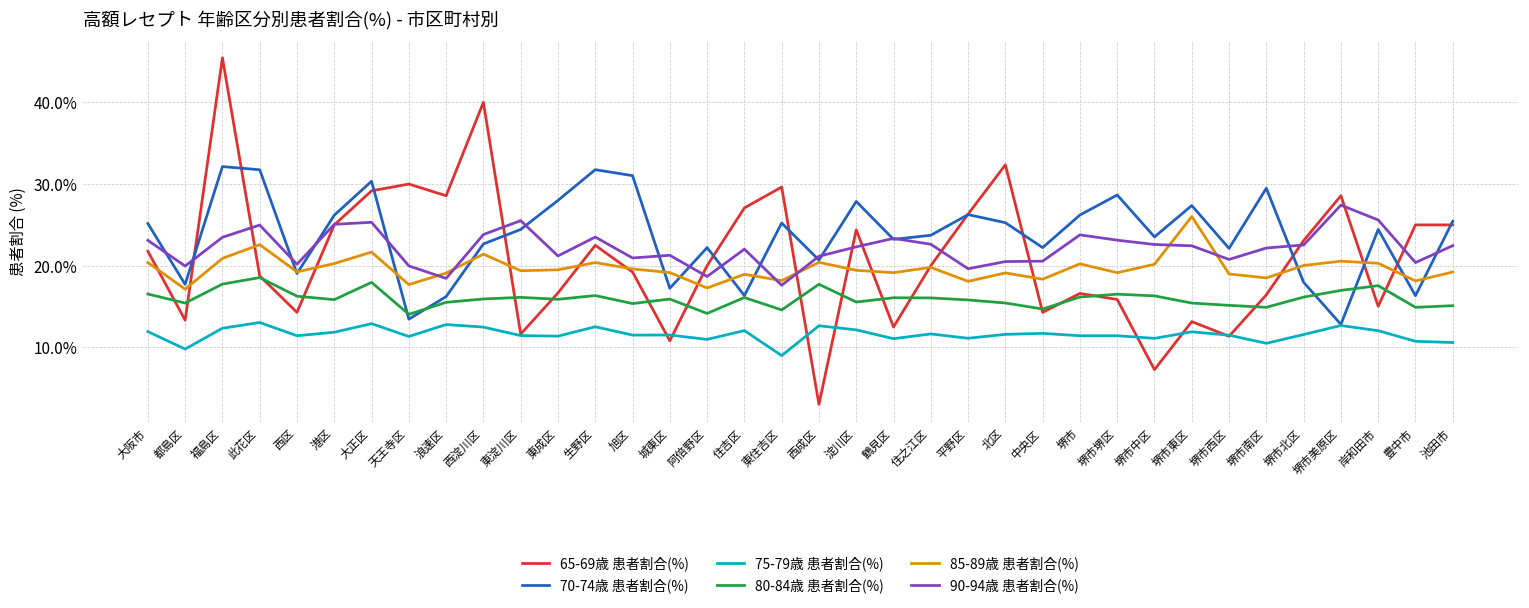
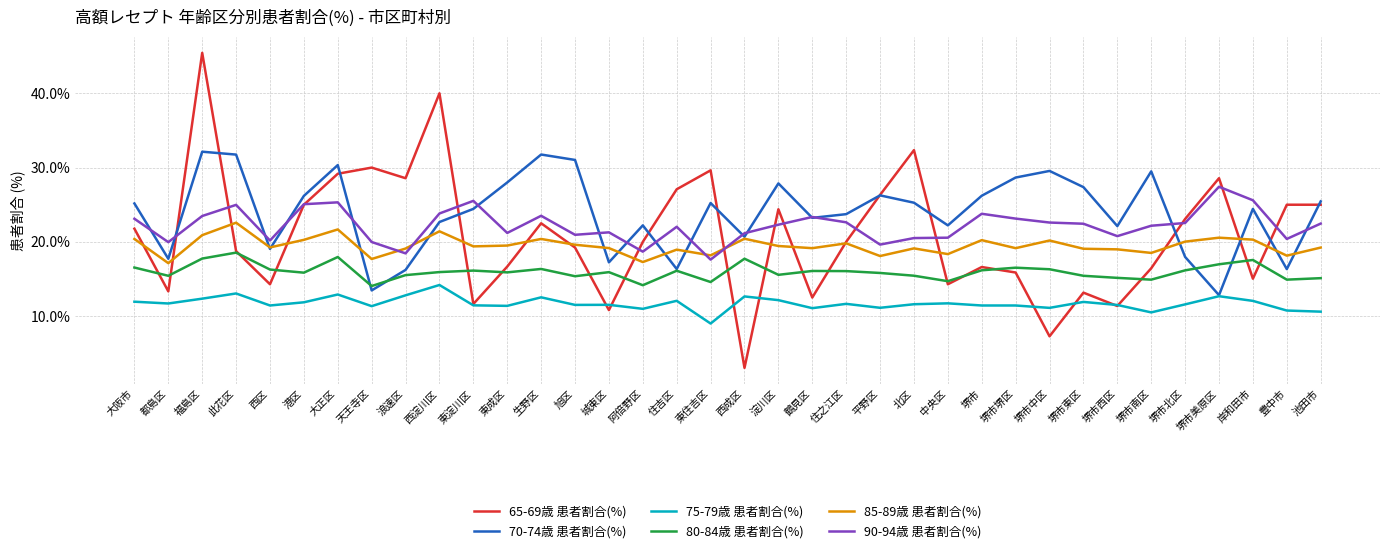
  {
    "65-69歳 患者割合(%)": {
      "大阪市": "22%",
      "都島区": "13%",
      "福島区": "45%",
      "西区": "14%",
      "大正区": "29%",
      "天王寺区": "30%",
      "浪速区": "29%",
      "西淀川区": "40%",
      "東成区": "17%",
      "生野区": "23%",
      "旭区": "19%",
      "城東区": "11%",
      "阿倍野区": "20%",
      "住吉区": "27%",
      "東住吉区": "30%",
      "西成区": "3%",
      "淀川区": "24%",
      "鶴見区": "13%",
      "北区": "32%",
      "中央区": "14%",
      "堺市": "17%",
      "堺市堺区": "16%",
      "堺市中区": "7%",
      "堺市東区": "13%",
      "堺市南区": "16%",
      "堺市北区": "23%",
      "堺市美原区": "29%",
      "岸和田市": "15%",
      "豊中市": "25%",
      "池田市": "25%"
    },
    "70-74歳 患者割合(%)": {
      "大阪市": "25%",
      "都島区": "18%",
      "福島区": "32%",
      "此花区": "32%",
      "港区": "26%",
      "大正区": "30%",
      "天王寺区": "13%",
      "浪速区": "16%",
      "西淀川区": "23%",
      "東淀川区": "24%",
      "東成区": "28%",
      "生野区": "32%",
      "旭区": "31%",
      "城東区": "17%",
      "阿倍野区": "22%",
      "東住吉区": "25%",
      "淀川区": "28%",
      "住之江区": "24%",
      "北区": "25%",
      "中央区": "22%",
      "堺市": "26%",
      "堺市堺区": "29%",
-     "堺市中区": "24%",
+     "堺市中区": "30%",
      "堺市東区": "27%",
      "堺市西区": "22%",
      "堺市南区": "29%",
      "堺市北区": "18%",
      "岸和田市": "24%",
      "豊中市": "16%",
      "池田市": "25%"
    },
    "75-79歳 患者割合(%)": {
      "大阪市": "12%",
-     "都島区": "10%",
+     "都島区": "12%",
      "福島区": "12%",
      "此花区": "13%",
      "西区": "11%",
      "港区": "12%",
      "大正区": "13%",
      "天王寺区": "11%",
      "浪速区": "13%",
-     "西淀川区": "12%",
+     "西淀川区": "14%",
      "東成区": "11%",
      "生野区": "13%",
      "旭区": "12%",
      "城東区": "12%",
      "阿倍野区": "11%",
      "住吉区": "12%",
      "東住吉区": "9%",
      "西成区": "13%",
      "淀川区": "12%",
      "鶴見区": "11%",
      "住之江区": "12%",
      "平野区": "11%",
      "北区": "12%",
      "中央区": "12%",
      "堺市": "11%",
      "堺市堺区": "11%",
      "堺市中区": "11%",
      "堺市東区": "12%",
      "堺市南区": "11%",
      "堺市北区": "12%",
      "岸和田市": "12%",
      "豊中市": "11%",
      "池田市": "11%"
    },
    "80-84歳 患者割合(%)": {
      "大阪市": "17%",
      "都島区": "15%",
      "福島区": "18%",
      "西区": "16%",
      "港区": "16%",
      "大正区": "18%",
      "天王寺区": "14%",
      "浪速区": "16%",
      "西淀川区": "16%",
      "東淀川区": "16%",
      "東成区": "16%",
      "生野区": "16%",
      "旭区": "15%",
      "城東区": "16%",
      "阿倍野区": "14%",
      "東住吉区": "15%",
      "西成区": "18%",
      "淀川区": "16%",
      "鶴見区": "16%",
      "住之江区": "16%",
      "平野区": "16%",
      "北区": "15%",
      "中央区": "15%",
      "堺市": "16%",
      "堺市堺区": "17%",
      "堺市中区": "16%",
      "堺市東区": "15%",
      "堺市西区": "15%",
      "堺市南区": "15%",
      "堺市北区": "16%",
      "堺市美原区": "17%",
      "岸和田市": "18%",
      "豊中市": "15%",
      "池田市": "15%"
    },
    "85-89歳 患者割合(%)": {
      "大阪市": "20%",
      "都島区": "17%",
      "福島区": "21%",
      "此花区": "23%",
      "港区": "20%",
      "大正区": "22%",
      "天王寺区": "18%",
      "浪速区": "19%",
      "西淀川区": "21%",
      "東淀川区": "19%",
      "東成区": "20%",
      "生野区": "20%",
      "旭区": "20%",
      "城東区": "19%",
      "阿倍野区": "17%",
      "住吉区": "19%",
      "東住吉区": "18%",
      "淀川区": "19%",
      "鶴見区": "19%",
      "平野区": "18%",
      "北区": "19%",
      "中央区": "18%",
      "堺市": "20%",
      "堺市堺区": "19%",
      "堺市中区": "20%",
-     "堺市東区": "26%",
+     "堺市東区": "19%",
      "堺市西区": "19%",
      "堺市南区": "19%",
      "堺市北区": "20%",
      "堺市美原区": "21%",
      "岸和田市": "20%",
      "豊中市": "18%",
      "池田市": "19%"
    },
    "90-94歳 患者割合(%)": {
      "大阪市": "23%",
      "都島区": "20%",
      "福島区": "23%",
      "此花区": "25%",
      "西区": "20%",
      "大正区": "25%",
      "天王寺区": "20%",
      "浪速区": "18%",
      "西淀川区": "24%",
      "東淀川区": "26%",
      "東成区": "21%",
      "生野区": "24%",
      "旭区": "21%",
      "城東区": "21%",
      "阿倍野区": "19%",
      "住吉区": "22%",
      "東住吉区": "18%",
      "西成区": "21%",
      "淀川区": "22%",
      "住之江区": "23%",
      "平野区": "20%",
      "北区": "21%",
      "中央区": "21%",
      "堺市": "24%",
      "堺市堺区": "23%",
      "堺市中区": "23%",
      "堺市東区": "22%",
      "堺市西区": "21%",
      "堺市南区": "22%",
      "堺市北区": "23%",
      "堺市美原区": "27%",
      "岸和田市": "26%",
      "豊中市": "20%",
      "池田市": "22%"
    }
  }
